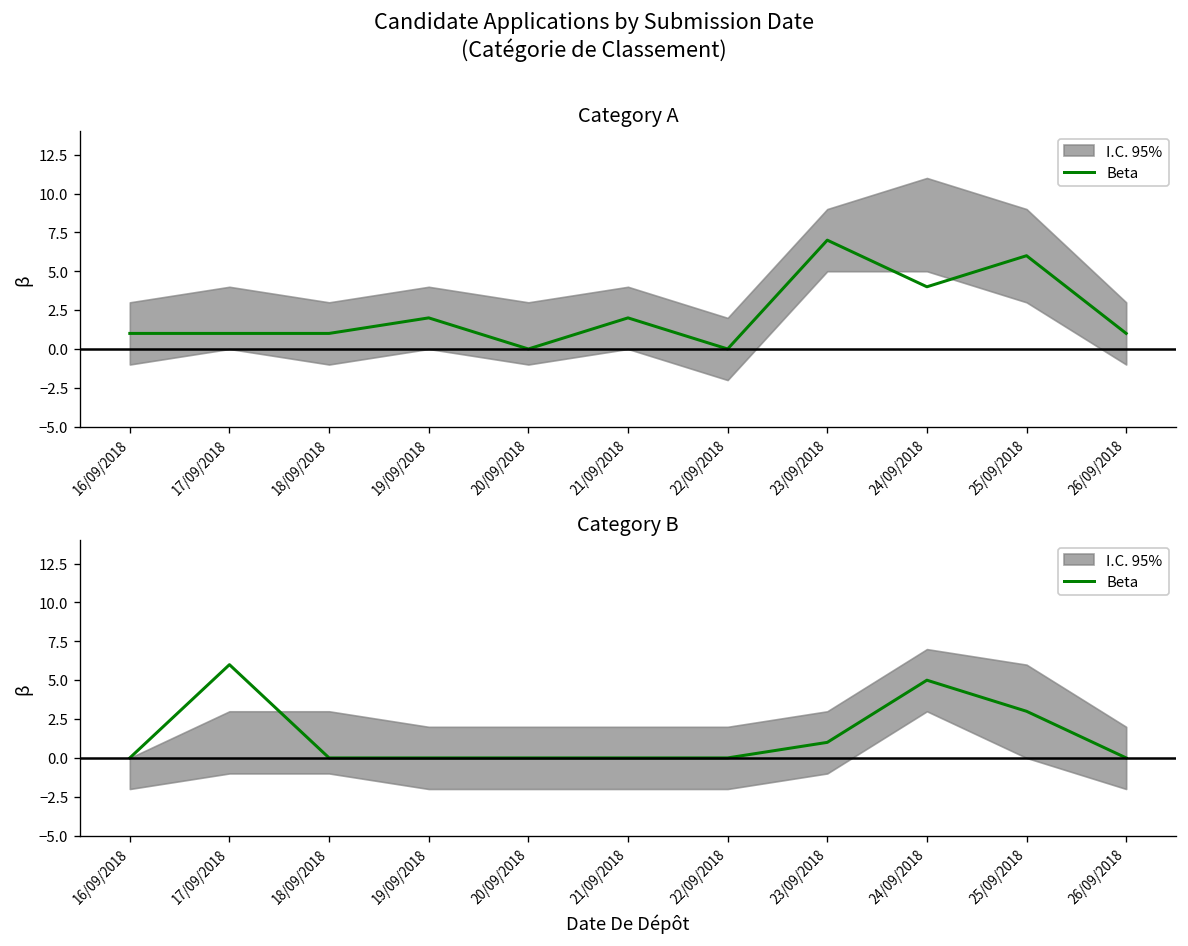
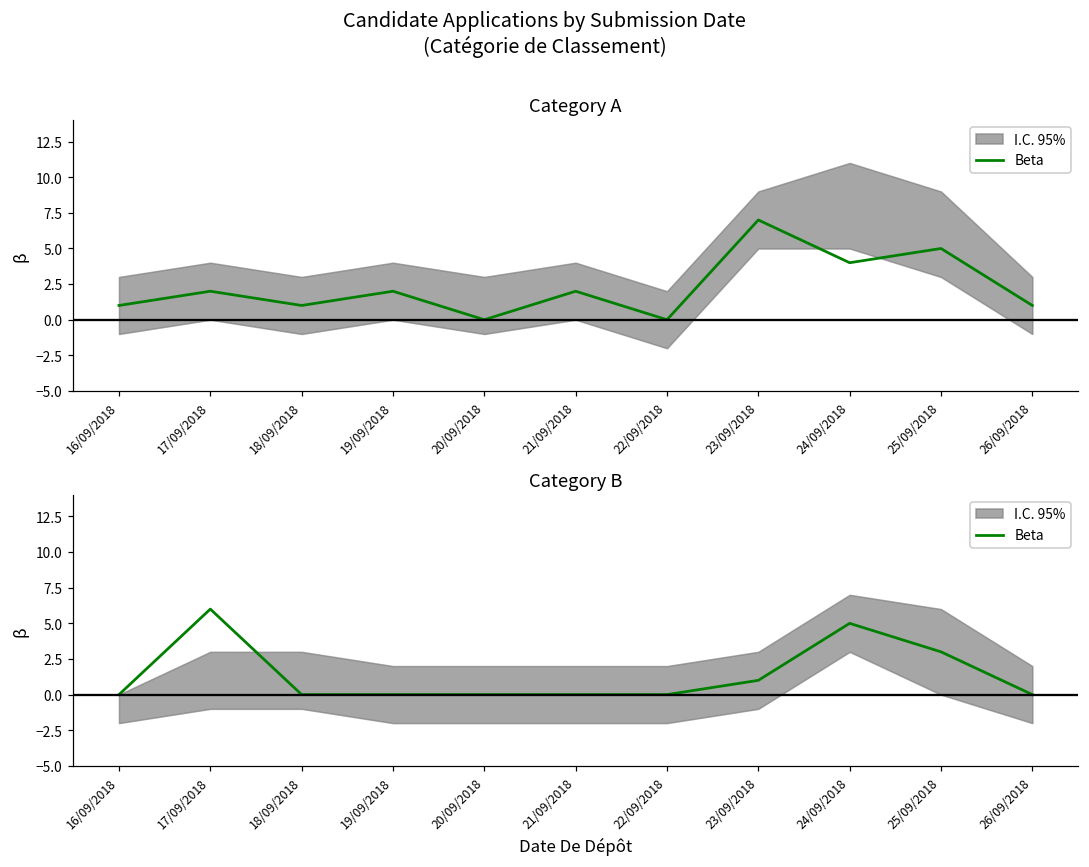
  {
    "Category A": {
      "Beta": {
        "16/09/2018": 1,
-       "17/09/2018": 1,
+       "17/09/2018": 2,
        "18/09/2018": 1,
        "19/09/2018": 2,
        "20/09/2018": 0,
        "21/09/2018": 2,
        "22/09/2018": 0,
        "23/09/2018": 7,
        "24/09/2018": 4,
-       "25/09/2018": 6,
+       "25/09/2018": 5,
        "26/09/2018": 1
      }
    },
    "Category B": {
      "Beta": {
        "17/09/2018": 6.0,
        "18/09/2018": 0.0,
        "19/09/2018": 0.0,
        "20/09/2018": 0.0,
        "21/09/2018": 0.0,
        "22/09/2018": 0.0,
        "23/09/2018": 1.0,
        "24/09/2018": 5.0,
        "25/09/2018": 3.0,
        "26/09/2018": 0.0
      }
    }
  }
